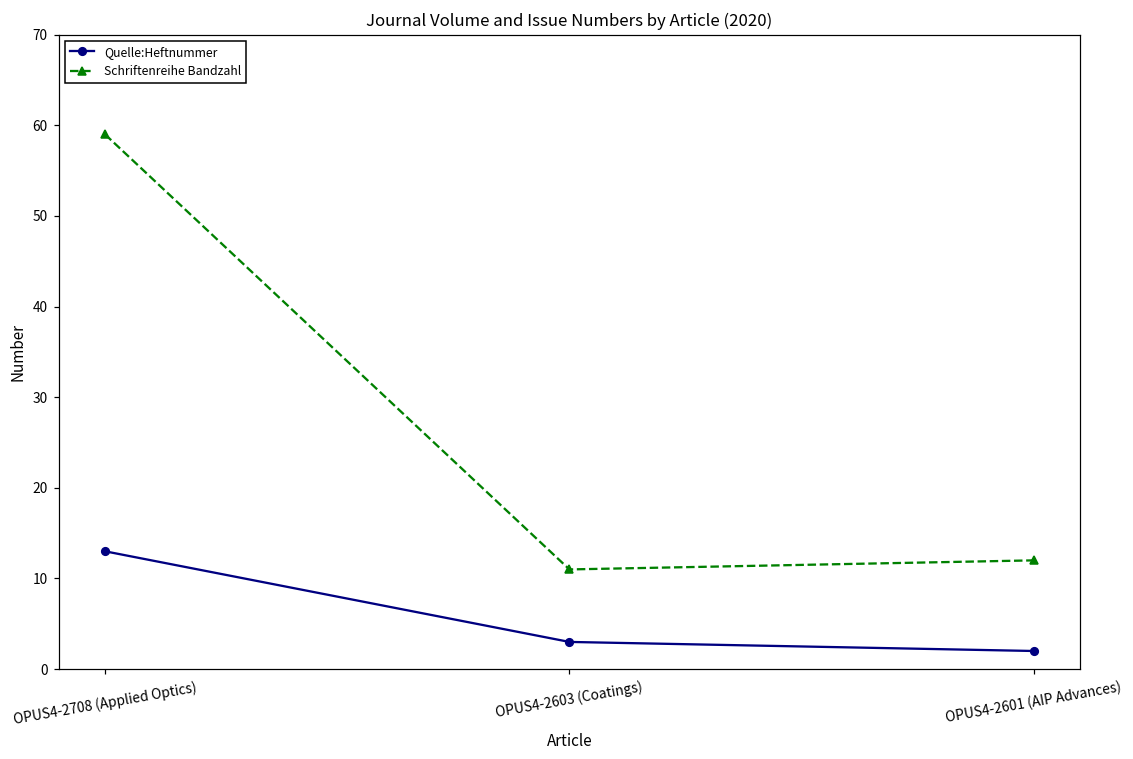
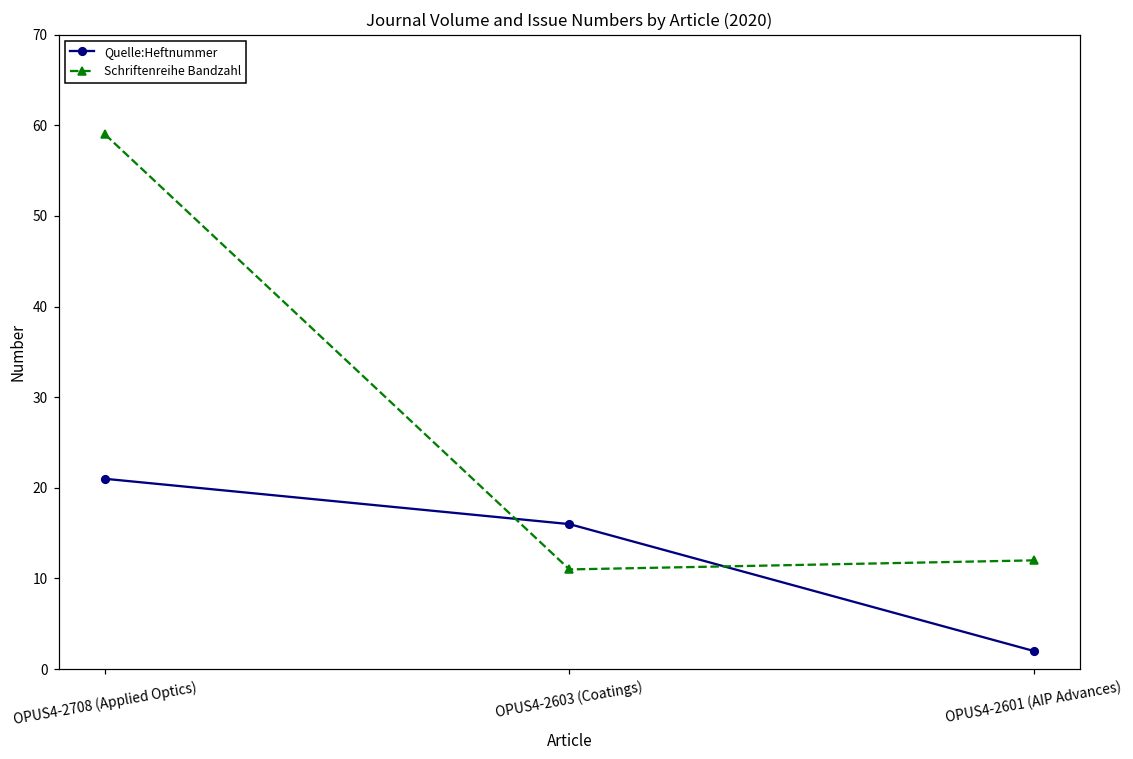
  {
    "Quelle:Heftnummer": {
-     "OPUS4-2708 (Applied Optics)": 13,
-     "OPUS4-2603 (Coatings)": 3,
+     "OPUS4-2708 (Applied Optics)": 21,
+     "OPUS4-2603 (Coatings)": 16,
      "OPUS4-2601 (AIP Advances)": 2
    },
    "Schriftenreihe Bandzahl": {
      "OPUS4-2708 (Applied Optics)": 59,
      "OPUS4-2603 (Coatings)": 11,
      "OPUS4-2601 (AIP Advances)": 12
    }
  }
